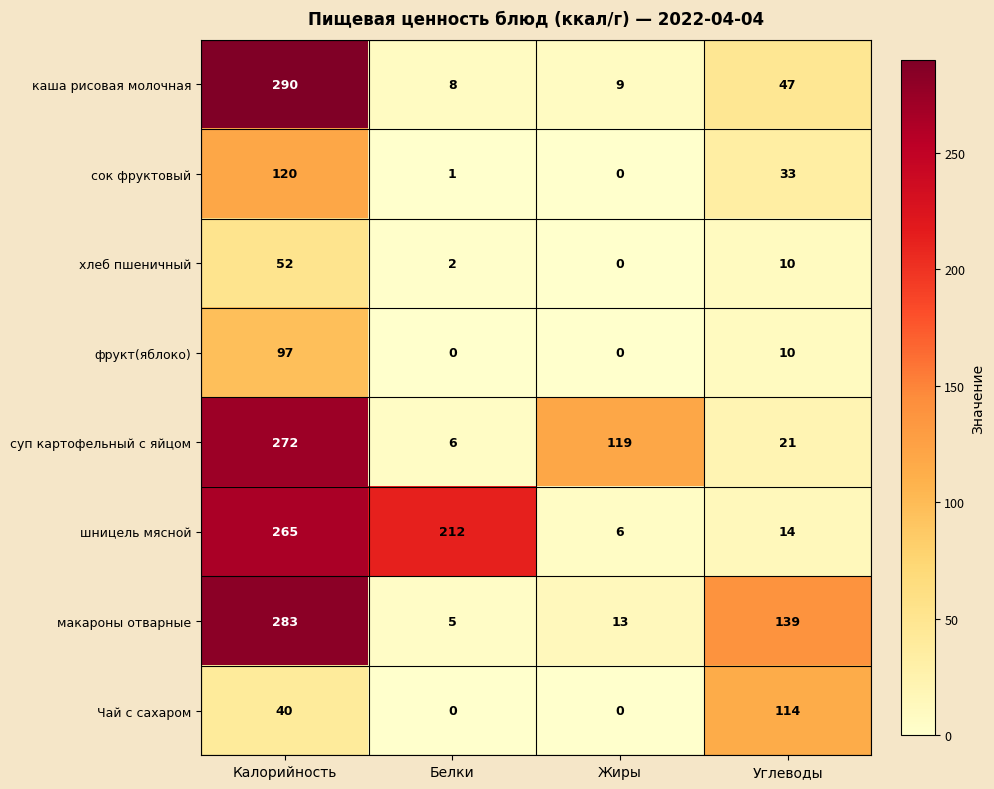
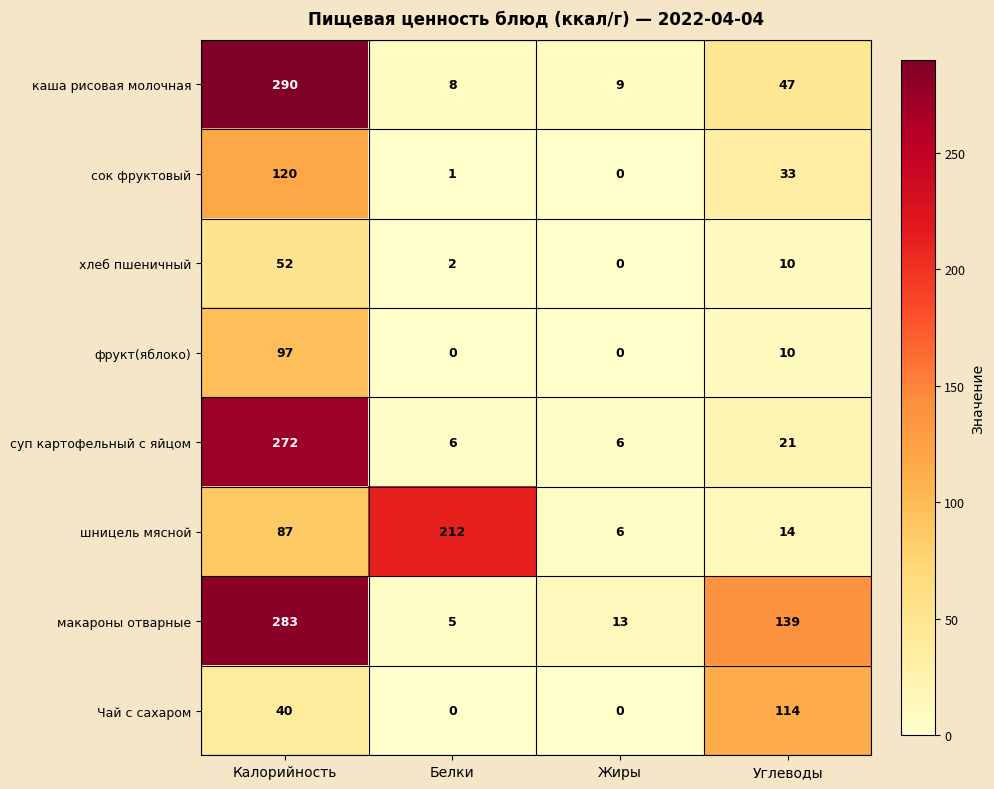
  {
    "каша рисовая молочная": {
      "Калорийность": 290,
      "Белки": 8,
      "Жиры": 9,
      "Углеводы": 47
    },
    "сок фруктовый": {
      "Калорийность": 120,
      "Белки": 1,
      "Жиры": 0,
      "Углеводы": 33
    },
    "хлеб пшеничный": {
      "Калорийность": 52,
      "Белки": 2,
      "Жиры": 0,
      "Углеводы": 10
    },
    "фрукт(яблоко)": {
      "Калорийность": 97,
      "Белки": 0,
      "Жиры": 0,
      "Углеводы": 10
    },
    "суп картофельный с яйцом": {
      "Калорийность": 272,
      "Белки": 6,
-     "Жиры": 119,
+     "Жиры": 6,
      "Углеводы": 21
    },
    "шницель мясной": {
-     "Калорийность": 265,
+     "Калорийность": 87,
      "Белки": 212,
      "Жиры": 6,
      "Углеводы": 14
    },
    "макароны отварные": {
      "Калорийность": 283,
      "Белки": 5,
      "Жиры": 13,
      "Углеводы": 139
    },
    "Чай с сахаром": {
      "Калорийность": 40,
      "Белки": 0,
      "Жиры": 0,
      "Углеводы": 114
    }
  }
